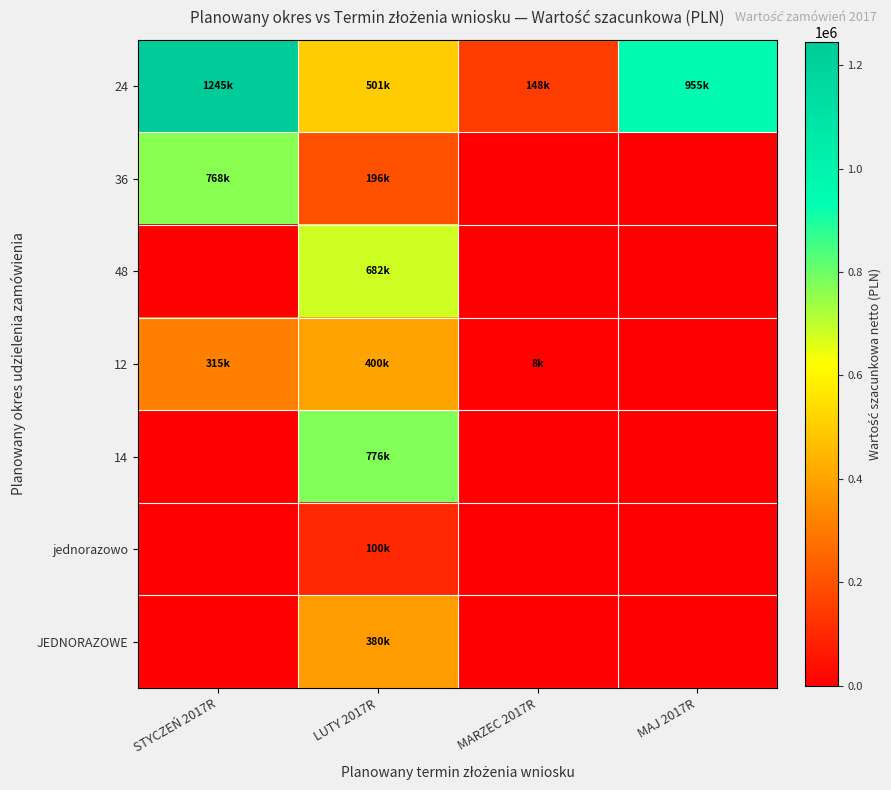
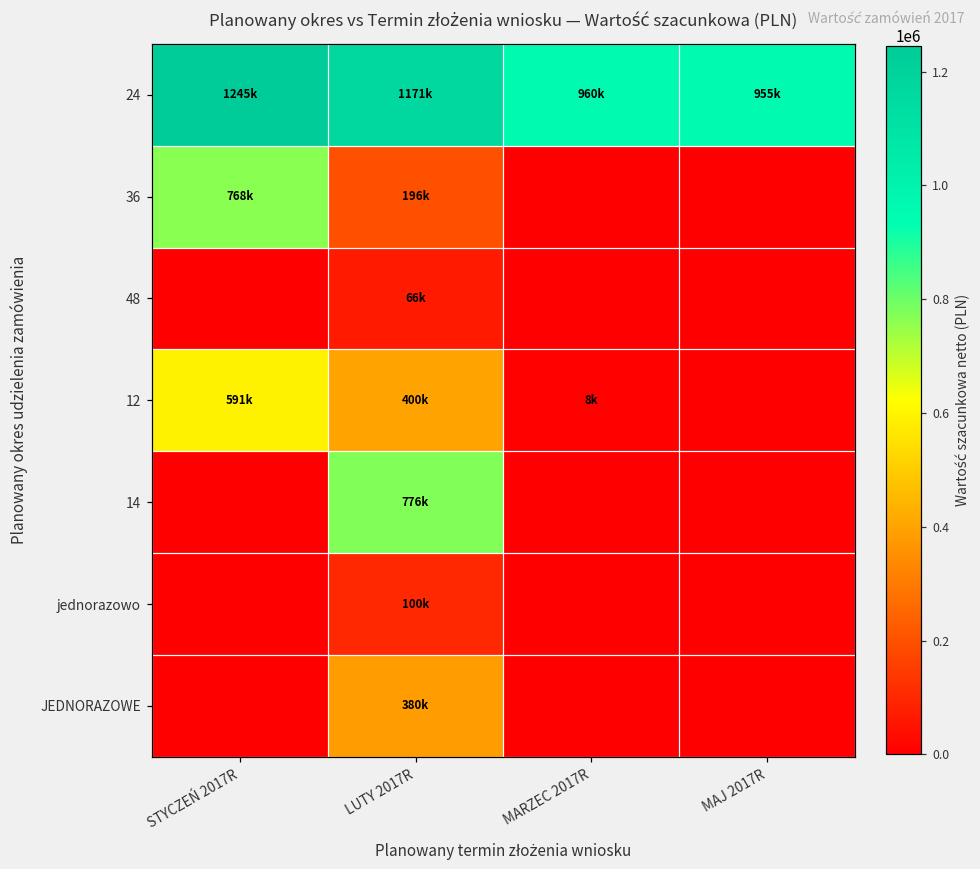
  {
    "24": {
      "STYCZEŃ 2017R": "1245k",
-     "LUTY 2017R": "501k",
-     "MARZEC 2017R": "148k",
+     "LUTY 2017R": "1171k",
+     "MARZEC 2017R": "960k",
      "MAJ 2017R": "955k"
    },
    "36": {
      "STYCZEŃ 2017R": "768k",
      "LUTY 2017R": "196k"
    },
    "48": {
-     "LUTY 2017R": "682k"
+     "LUTY 2017R": "66k"
    },
    "12": {
-     "STYCZEŃ 2017R": "315k",
+     "STYCZEŃ 2017R": "591k",
      "LUTY 2017R": "400k",
      "MARZEC 2017R": "8k"
    },
    "14": {
      "LUTY 2017R": "776k"
    },
    "jednorazowo": {
      "LUTY 2017R": "100k"
    },
    "JEDNORAZOWE": {
      "LUTY 2017R": "380k"
    }
  }
